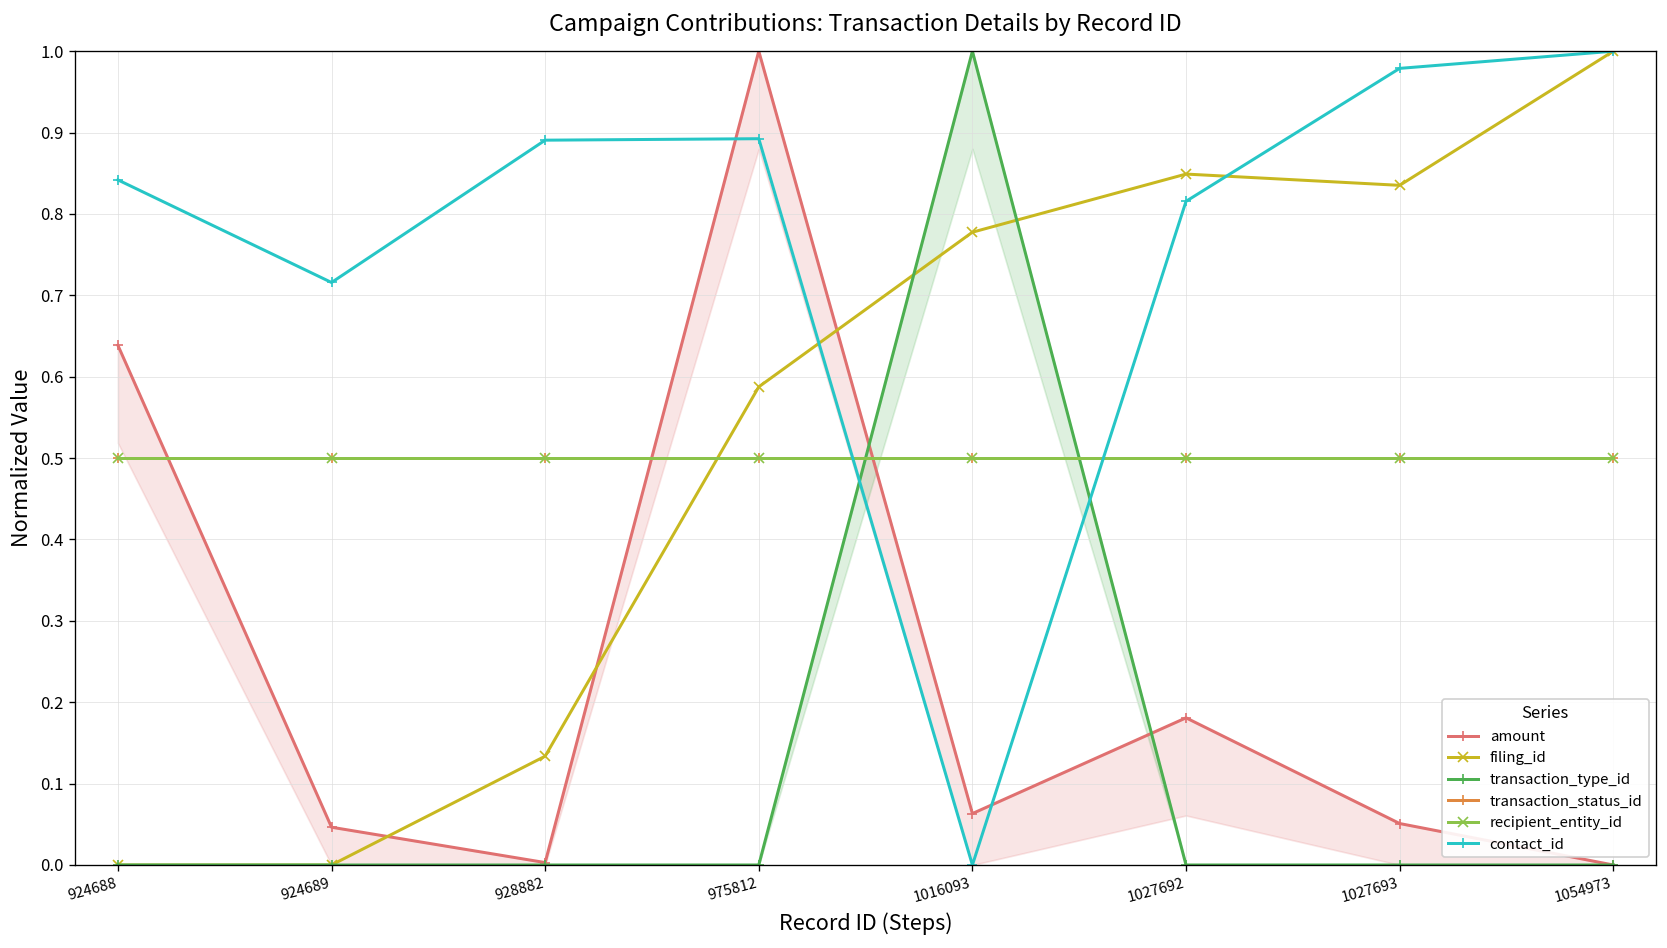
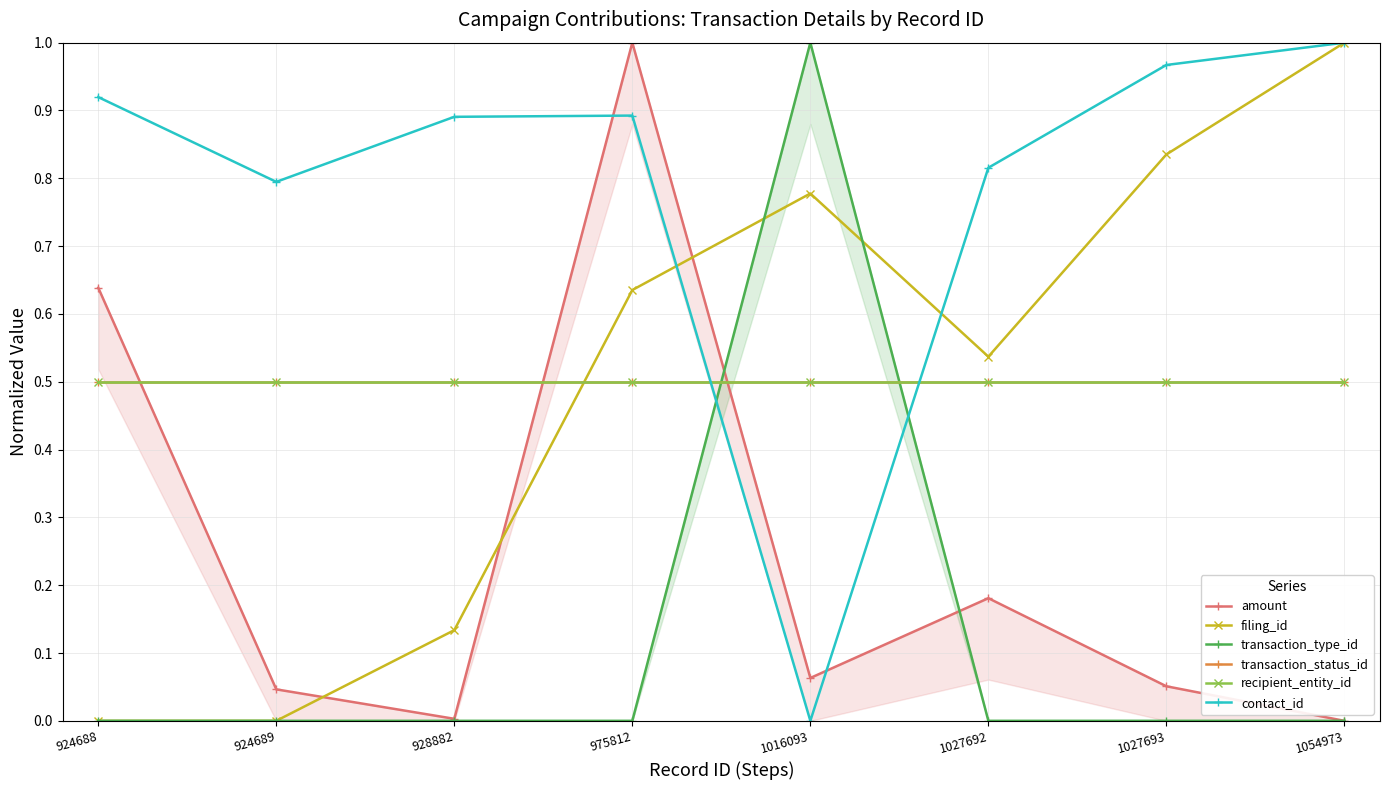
  {
    "amount": {
      "924688": 0.64,
      "924689": 0.05,
      "975812": 1.00,
      "1016093": 0.06,
      "1027692": 0.18,
      "1027693": 0.05
    },
    "filing_id": {
      "928882": 0.13,
-     "975812": 0.59,
+     "975812": 0.64,
      "1016093": 0.78,
-     "1027692": 0.85,
+     "1027692": 0.54,
      "1027693": 0.84
    },
    "transaction_type_id": {
      "975812": 0.00,
      "1016093": 1.00,
      "1027692": 0.00,
      "1027693": 0.00
    },
    "recipient_entity_id": {
      "924688": 0.50,
      "924689": 0.50,
      "928882": 0.50,
      "975812": 0.50,
      "1016093": 0.50,
      "1027692": 0.50,
      "1027693": 0.50,
      "1054973": 0.50
    },
    "contact_id": {
-     "924688": 0.84,
-     "924689": 0.72,
+     "924688": 0.92,
+     "924689": 0.79,
      "928882": 0.89,
      "975812": 0.89,
      "1016093": 0.00,
      "1027692": 0.82,
-     "1027693": 0.98
+     "1027693": 0.97
    }
  }
